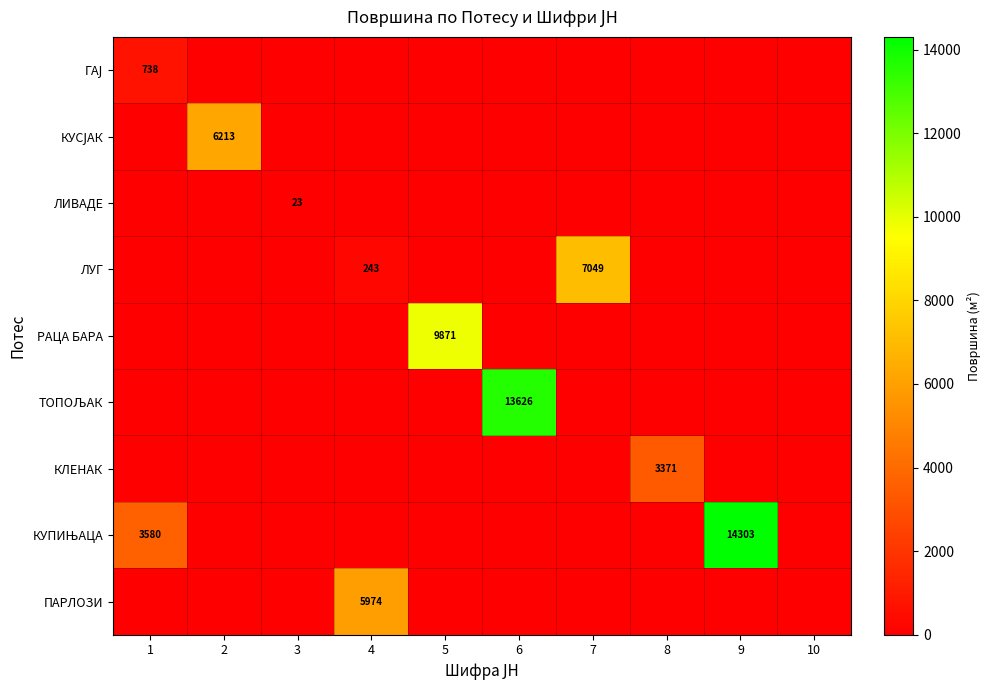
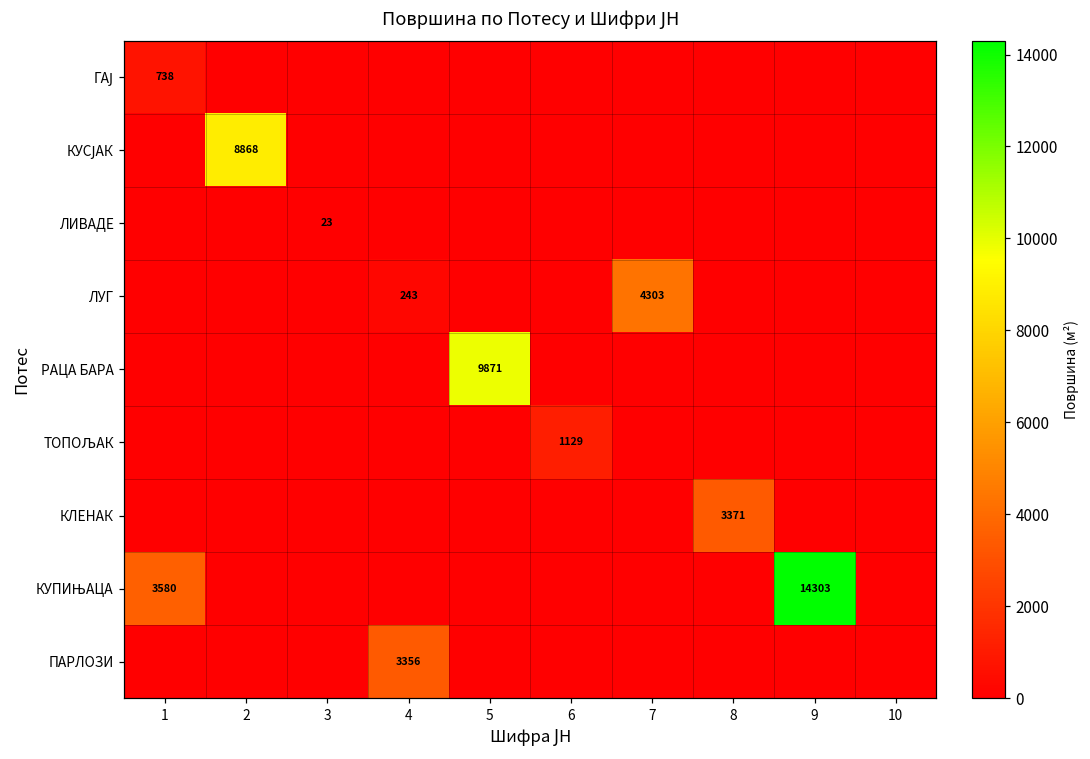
  {
    "ГАЈ": {
      "1": 738
    },
    "КУСЈАК": {
-     "2": 6213
+     "2": 8868
    },
    "ЛИВАДЕ": {
      "3": 23
    },
    "ЛУГ": {
      "4": 243,
-     "7": 7049
+     "7": 4303
    },
    "РАЦА БАРА": {
      "5": 9871
    },
    "ТОПОЉАК": {
-     "6": 13626
+     "6": 1129
    },
    "КЛЕНАК": {
      "8": 3371
    },
    "КУПИЊАЦА": {
      "1": 3580,
      "9": 14303
    },
    "ПАРЛОЗИ": {
-     "4": 5974
+     "4": 3356
    }
  }
